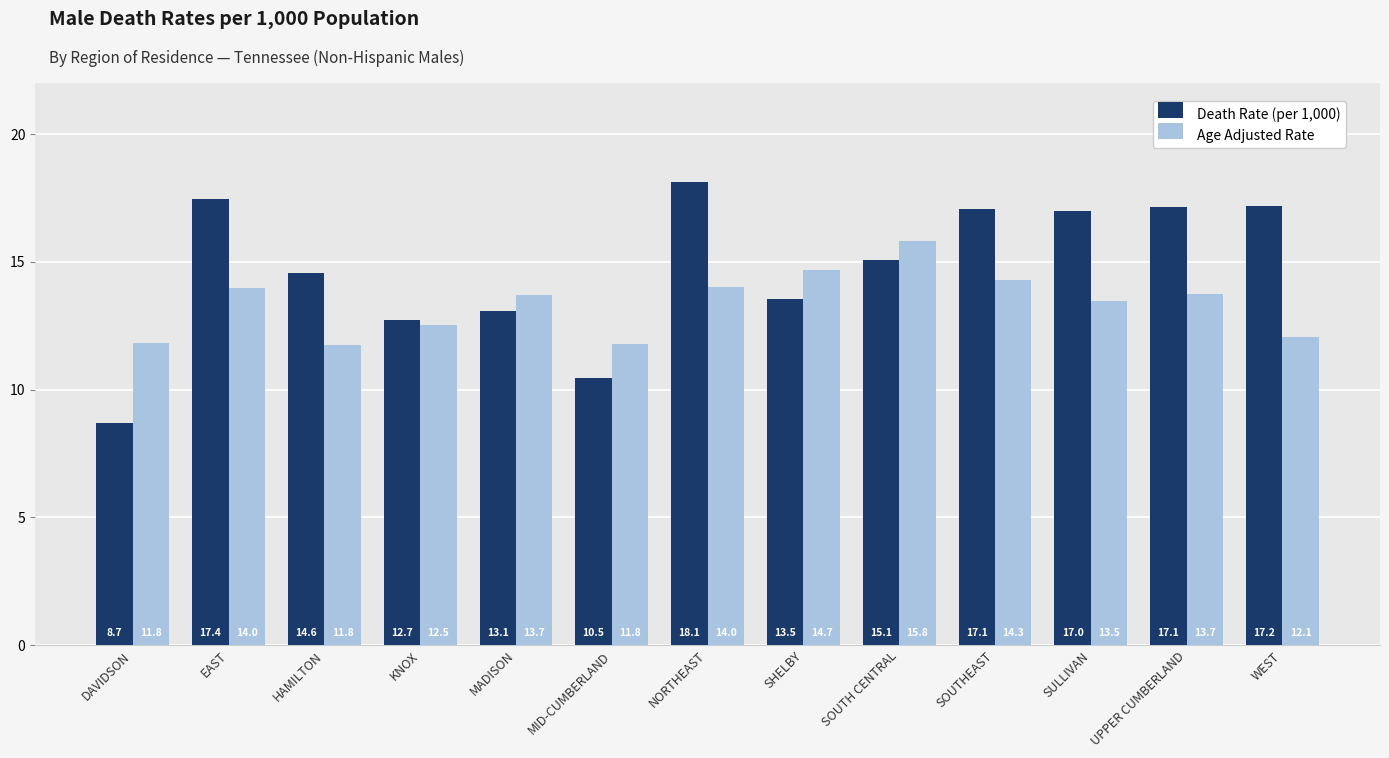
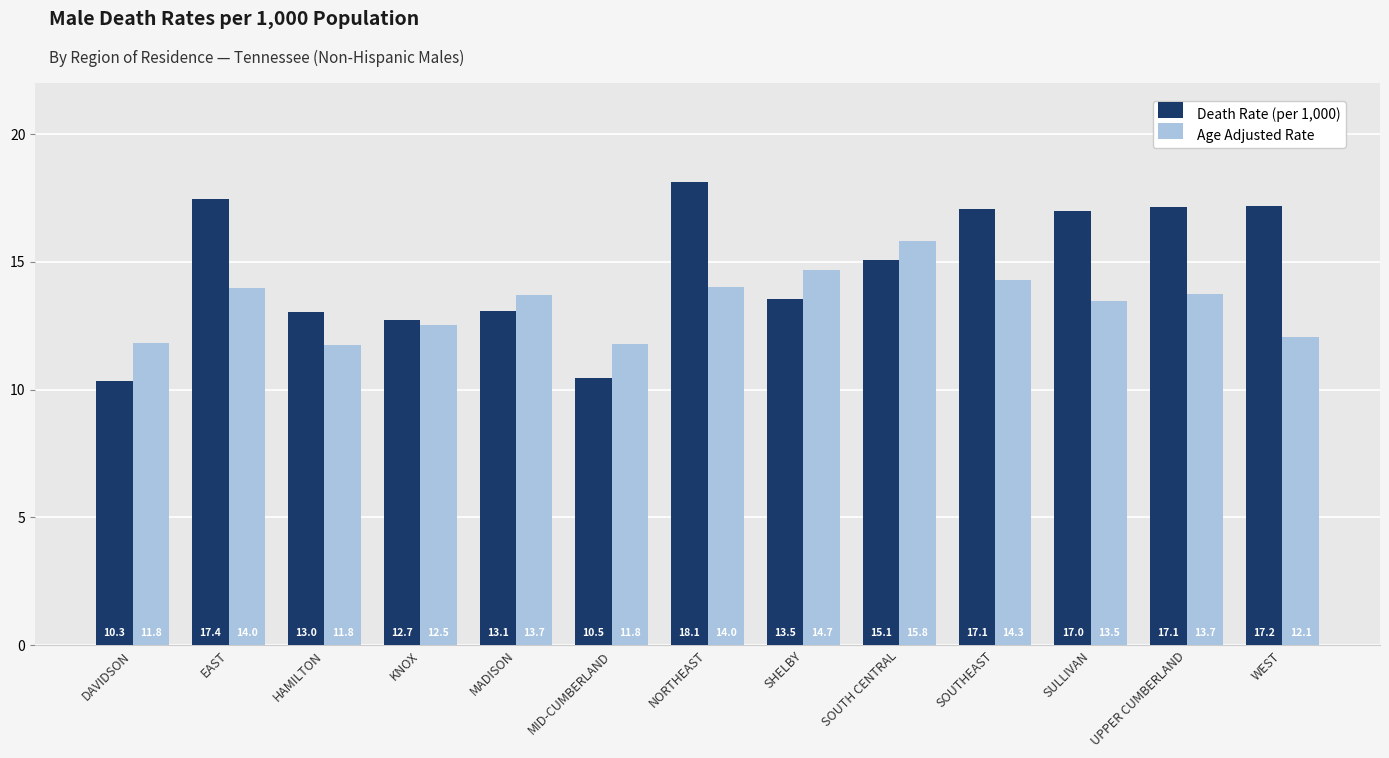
  {
    "Death Rate (per 1,000)": {
-     "DAVIDSON": 8.7,
+     "DAVIDSON": 10.3,
      "EAST": 17.4,
-     "HAMILTON": 14.6,
+     "HAMILTON": 13.0,
      "KNOX": 12.7,
      "MADISON": 13.1,
      "MID-CUMBERLAND": 10.5,
      "NORTHEAST": 18.1,
      "SHELBY": 13.5,
      "SOUTH CENTRAL": 15.1,
      "SOUTHEAST": 17.1,
      "SULLIVAN": 17.0,
      "UPPER CUMBERLAND": 17.1,
      "WEST": 17.2
    },
    "Age Adjusted Rate": {
      "DAVIDSON": 11.8,
      "EAST": 14.0,
      "HAMILTON": 11.8,
      "KNOX": 12.5,
      "MADISON": 13.7,
      "MID-CUMBERLAND": 11.8,
      "NORTHEAST": 14.0,
      "SHELBY": 14.7,
      "SOUTH CENTRAL": 15.8,
      "SOUTHEAST": 14.3,
      "SULLIVAN": 13.5,
      "UPPER CUMBERLAND": 13.7,
      "WEST": 12.1
    }
  }
